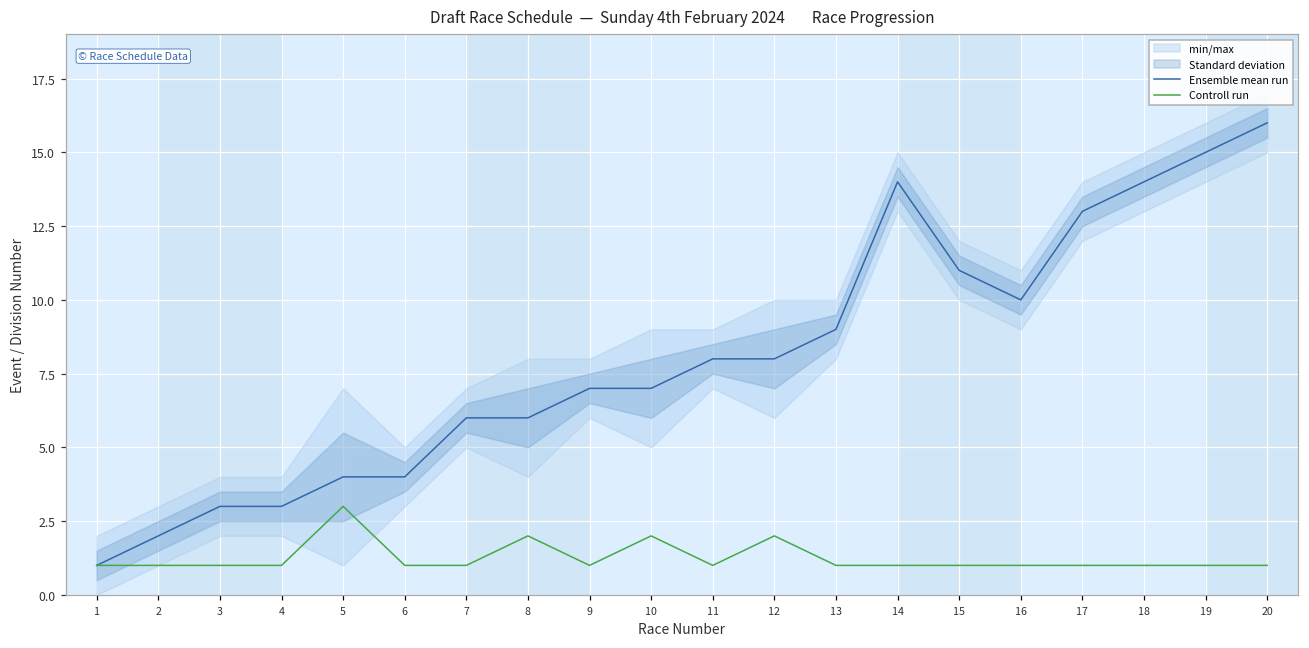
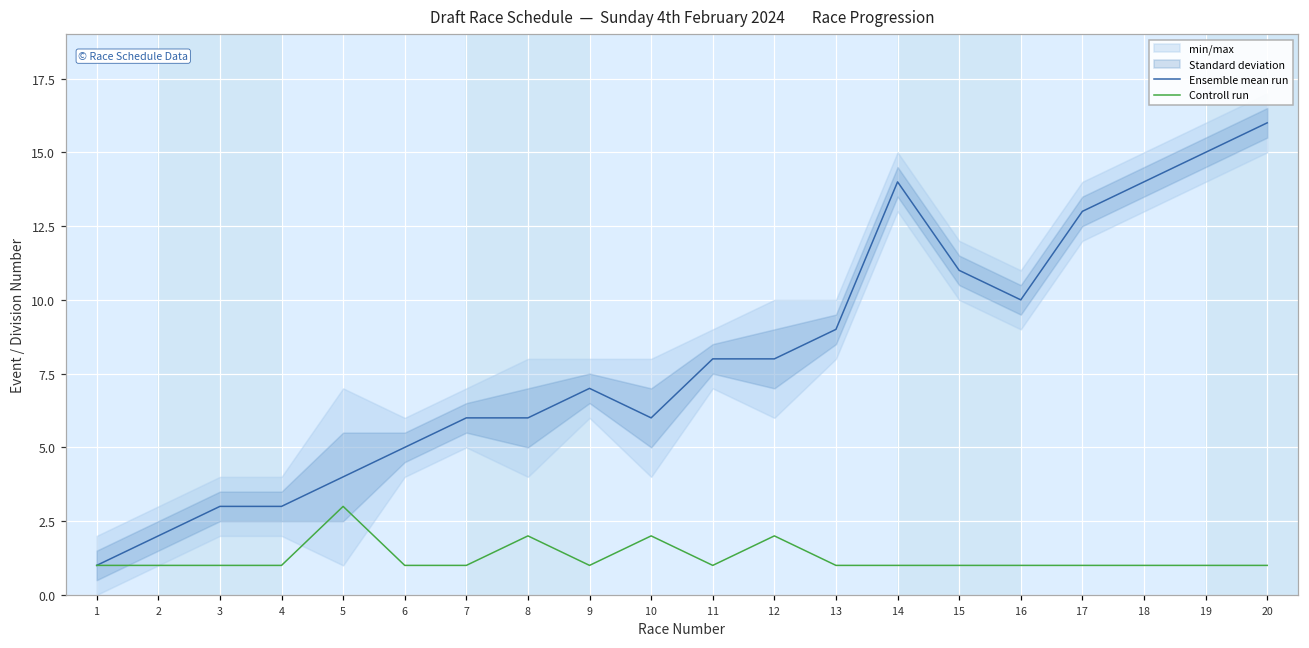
  {
    "Ensemble mean run": {
      "2": 2,
      "3": 3,
      "4": 3,
      "5": 4,
-     "6": 4,
+     "6": 5,
      "7": 6,
      "8": 6,
      "9": 7,
-     "10": 7,
+     "10": 6,
      "11": 8,
      "12": 8,
      "13": 9,
      "14": 14,
      "15": 11,
      "16": 10,
      "17": 13,
      "18": 14,
      "19": 15,
      "20": 16
    },
    "Controll run": {
      "2": 1,
      "3": 1,
      "4": 1,
      "5": 3,
      "6": 1,
      "7": 1,
      "8": 2,
      "9": 1,
      "10": 2,
      "11": 1,
      "12": 2,
      "13": 1,
      "14": 1,
      "15": 1,
      "16": 1,
      "17": 1,
      "18": 1,
      "19": 1,
      "20": 1
    }
  }
